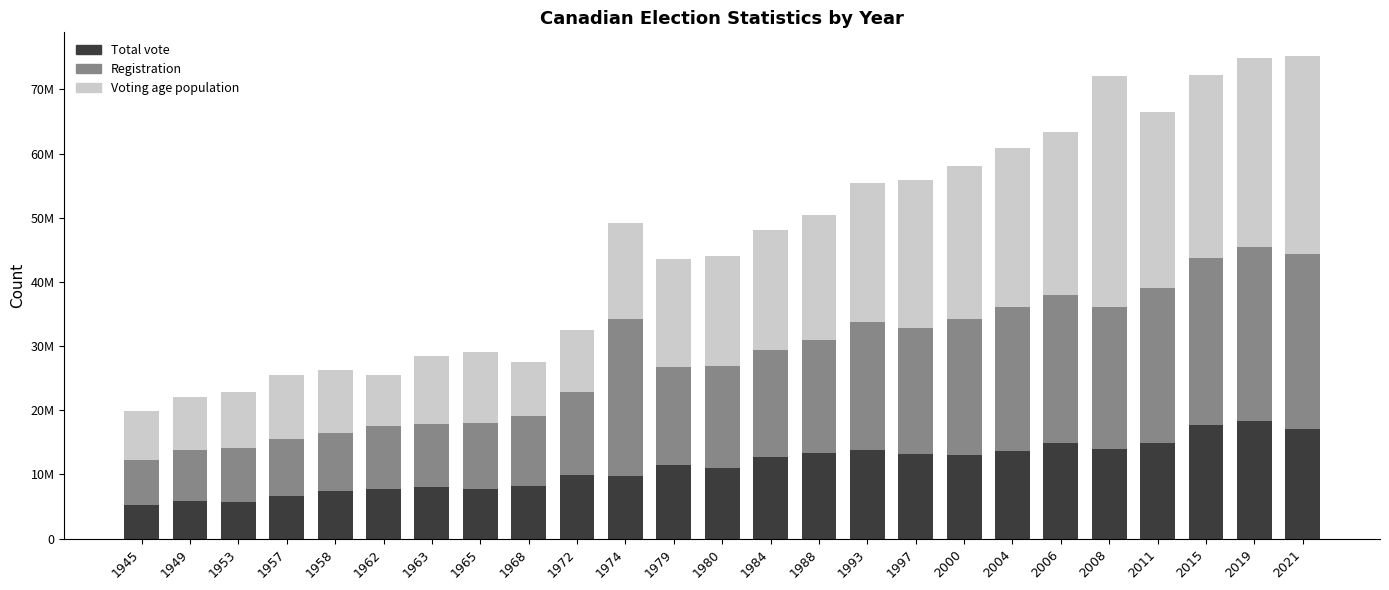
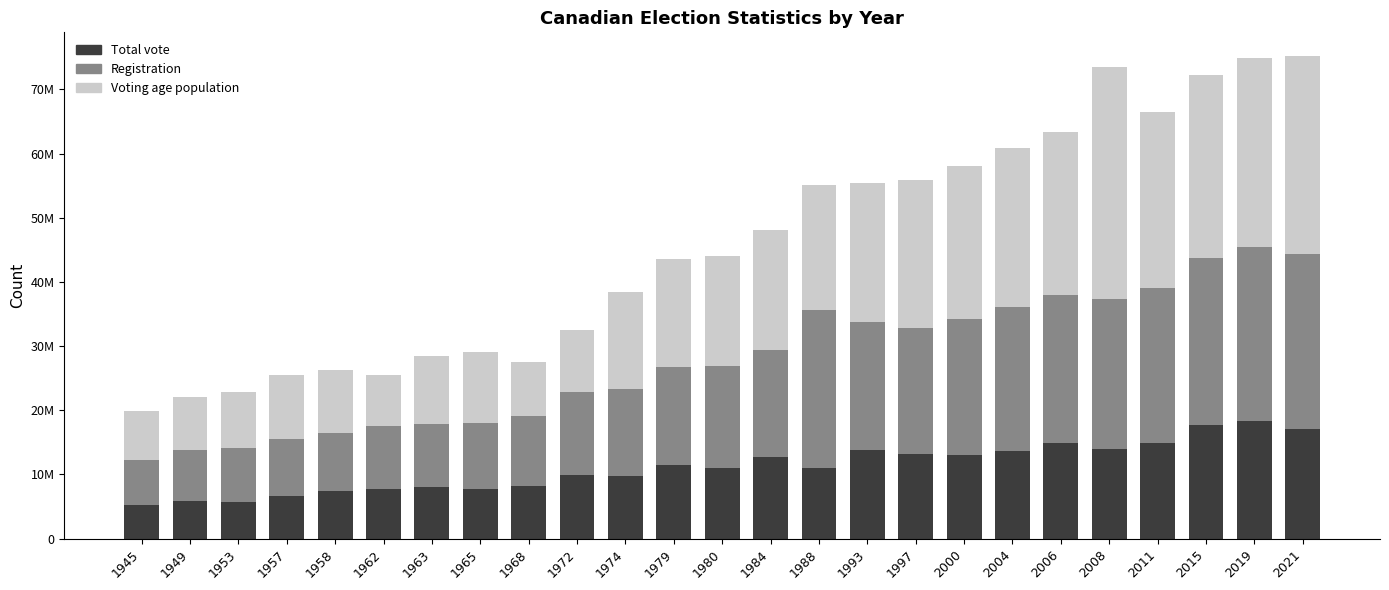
  {
    "Total vote": {
      "1945": 5000000,
      "1949": 6000000,
      "1953": 6000000,
      "1957": 7000000,
      "1958": 7000000,
      "1962": 8000000,
      "1963": 8000000,
      "1965": 8000000,
      "1968": 8000000,
      "1972": 10000000,
      "1974": 10000000,
      "1979": 12000000,
      "1980": 11000000,
      "1984": 13000000,
-     "1988": 13000000,
+     "1988": 11000000,
      "1993": 14000000,
      "1997": 13000000,
      "2000": 13000000,
      "2004": 14000000,
      "2006": 15000000,
      "2008": 14000000,
      "2011": 15000000,
      "2015": 18000000,
      "2019": 18000000,
      "2021": 17000000
    },
    "Registration": {
      "1945": 7000000,
      "1949": 8000000,
      "1953": 8000000,
      "1957": 9000000,
      "1958": 9000000,
      "1962": 10000000,
      "1963": 10000000,
      "1965": 10000000,
      "1968": 11000000,
      "1972": 13000000,
-     "1974": 24000000,
+     "1974": 14000000,
      "1979": 15000000,
      "1980": 16000000,
      "1984": 17000000,
-     "1988": 18000000,
+     "1988": 25000000,
      "1993": 20000000,
      "1997": 20000000,
      "2000": 21000000,
      "2004": 22000000,
      "2006": 23000000,
-     "2008": 22000000,
+     "2008": 23000000,
      "2011": 24000000,
      "2015": 26000000,
      "2019": 27000000,
      "2021": 27000000
    },
    "Voting age population": {
      "1945": 8000000,
      "1949": 8000000,
      "1953": 9000000,
      "1957": 10000000,
      "1958": 10000000,
      "1962": 8000000,
      "1963": 11000000,
      "1965": 11000000,
      "1968": 8000000,
      "1972": 10000000,
      "1974": 15000000,
      "1979": 17000000,
      "1980": 17000000,
      "1984": 19000000,
      "1988": 19000000,
      "1993": 22000000,
      "1997": 23000000,
      "2000": 24000000,
      "2004": 25000000,
      "2006": 25000000,
      "2008": 36000000,
      "2011": 27000000,
      "2015": 29000000,
      "2019": 29000000,
      "2021": 31000000
    }
  }
